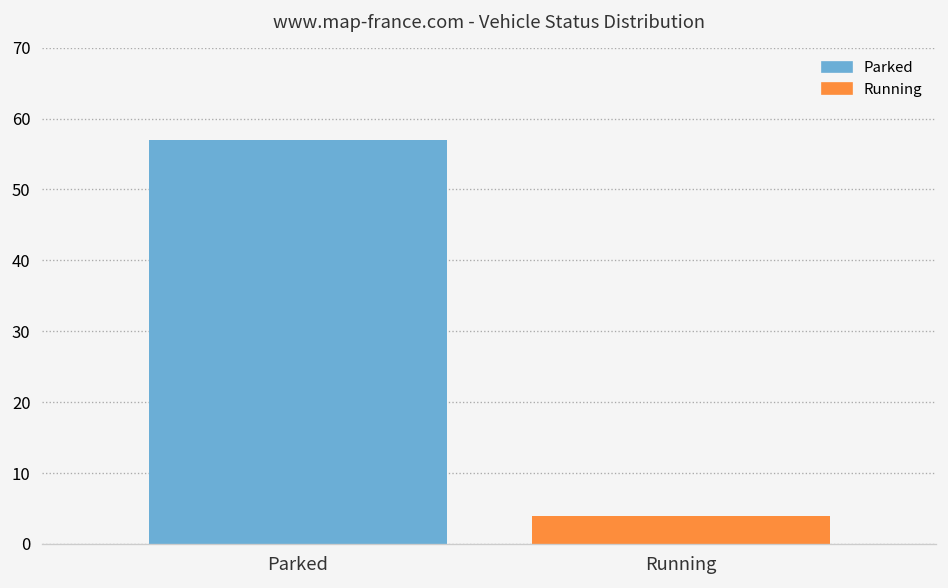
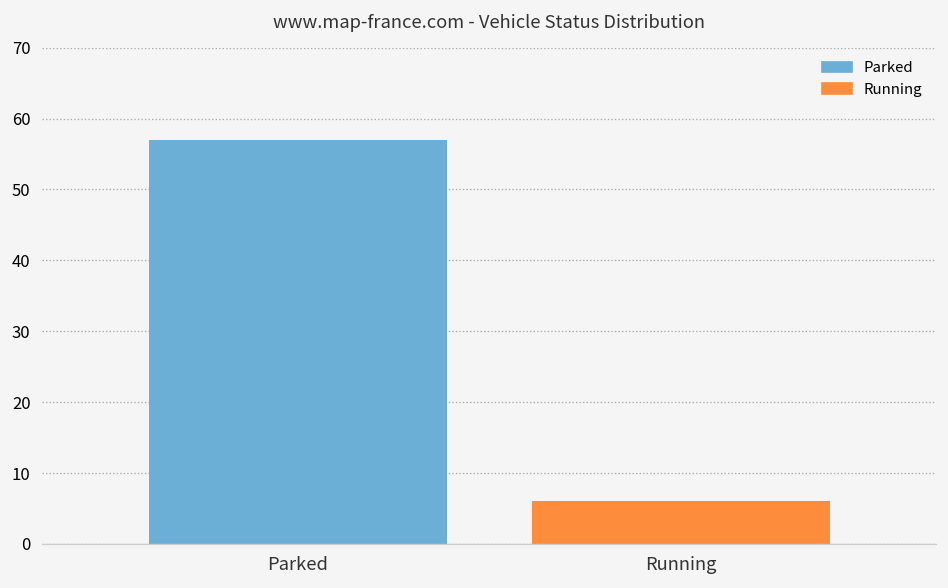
  {
    "Parked": 57,
-   "Running": 4
+   "Running": 6
  }
